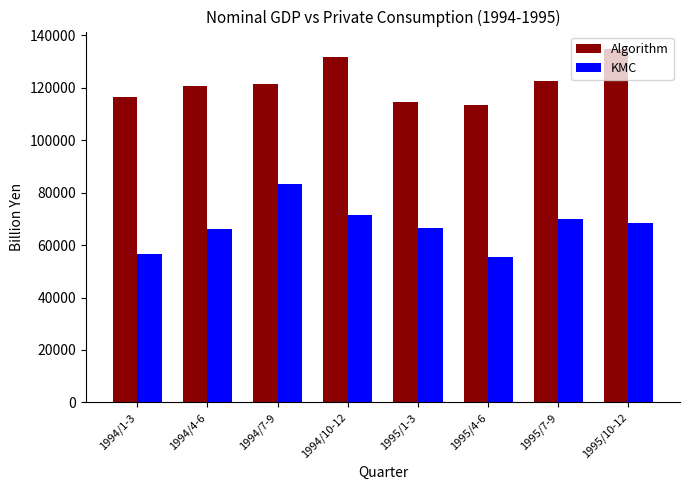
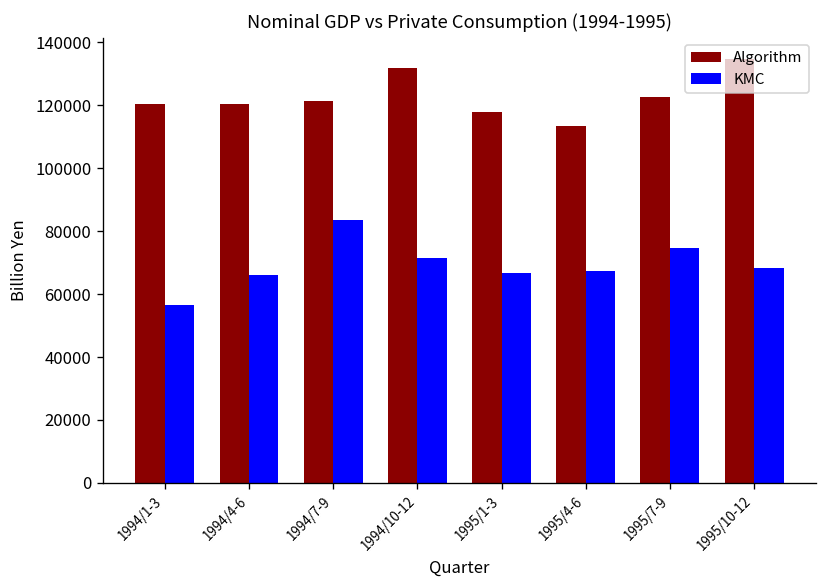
  {
    "Algorithm": {
-     "1994/1-3": 116000,
+     "1994/1-3": 120000,
      "1994/4-6": 120000,
      "1994/7-9": 121000,
      "1994/10-12": 132000,
-     "1995/1-3": 115000,
+     "1995/1-3": 118000,
      "1995/4-6": 113000,
      "1995/7-9": 122000
    },
    "KMC": {
      "1994/1-3": 57000,
      "1994/4-6": 66000,
      "1994/7-9": 83000,
      "1994/10-12": 72000,
      "1995/1-3": 67000,
-     "1995/4-6": 55000,
-     "1995/7-9": 70000,
+     "1995/4-6": 67000,
+     "1995/7-9": 75000,
      "1995/10-12": 68000
    }
  }
